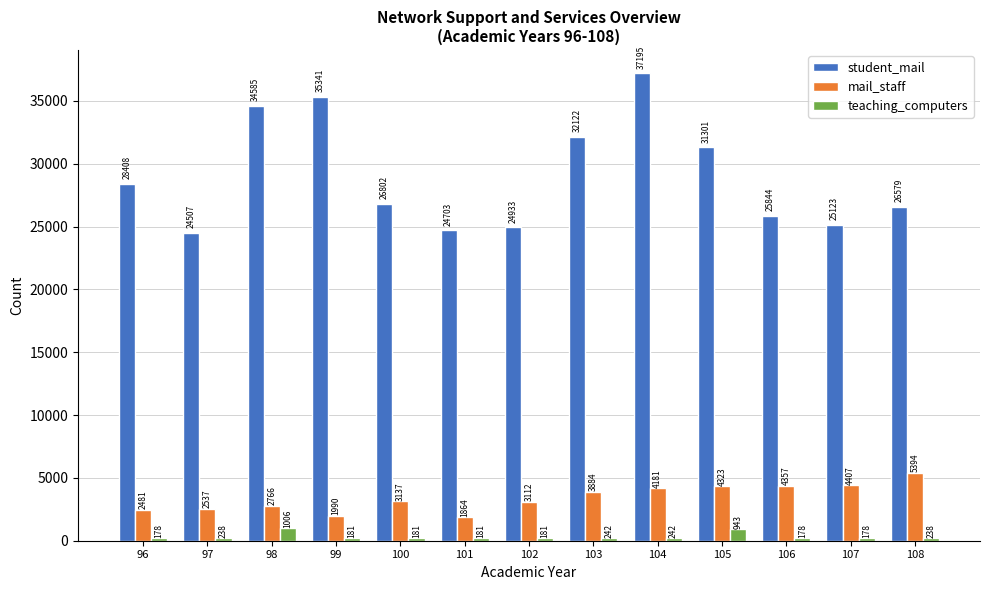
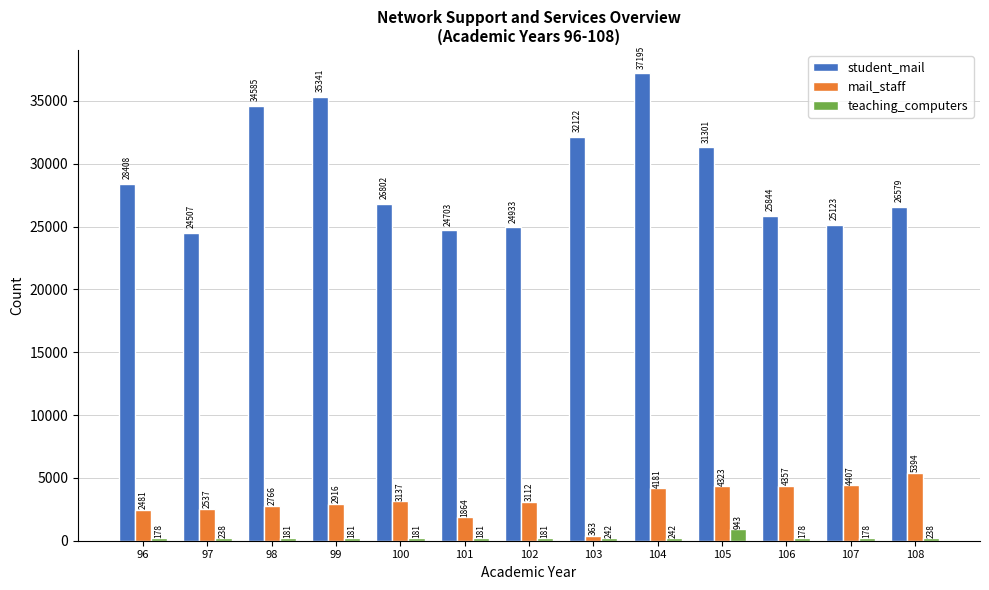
  {
    "student_mail": {
      "96": 28408,
      "97": 24507,
      "98": 34585,
      "99": 35341,
      "100": 26802,
      "101": 24703,
      "102": 24933,
      "103": 32122,
      "104": 37195,
      "105": 31301,
      "106": 25844,
      "107": 25123,
      "108": 26579
    },
    "mail_staff": {
      "96": 2481,
      "97": 2537,
      "98": 2766,
-     "99": 1990,
+     "99": 2916,
      "100": 3137,
      "101": 1864,
      "102": 3112,
-     "103": 3884,
+     "103": 363,
      "104": 4181,
      "105": 4323,
      "106": 4357,
      "107": 4407,
      "108": 5394
    },
    "teaching_computers": {
      "96": 178,
      "97": 238,
-     "98": 1006,
+     "98": 181,
      "99": 181,
      "100": 181,
      "101": 181,
      "102": 181,
      "103": 242,
      "104": 242,
      "105": 943,
      "106": 178,
      "107": 178,
      "108": 238
    }
  }
